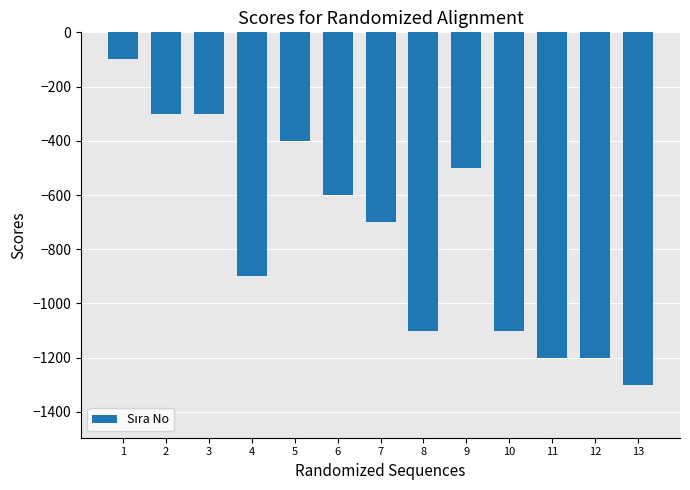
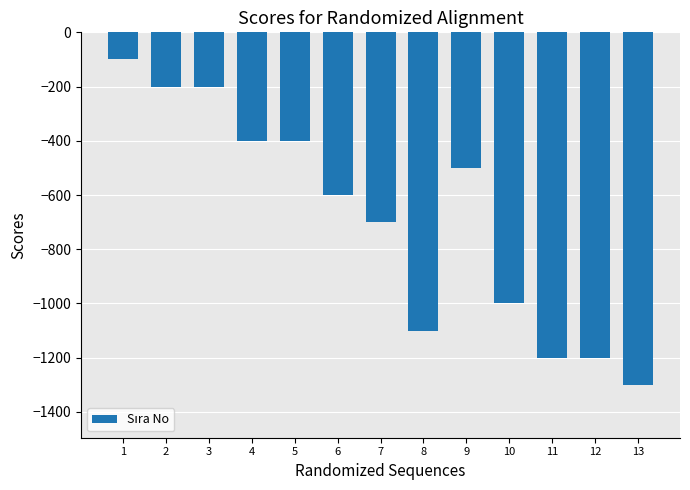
  {
    "1": -100,
-   "2": -300,
-   "3": -300,
-   "4": -900,
+   "2": -200,
+   "3": -200,
+   "4": -400,
    "5": -400,
    "6": -600,
    "7": -700,
    "8": -1100,
    "9": -500,
-   "10": -1100,
+   "10": -1000,
    "11": -1200,
    "12": -1200,
    "13": -1300
  }
